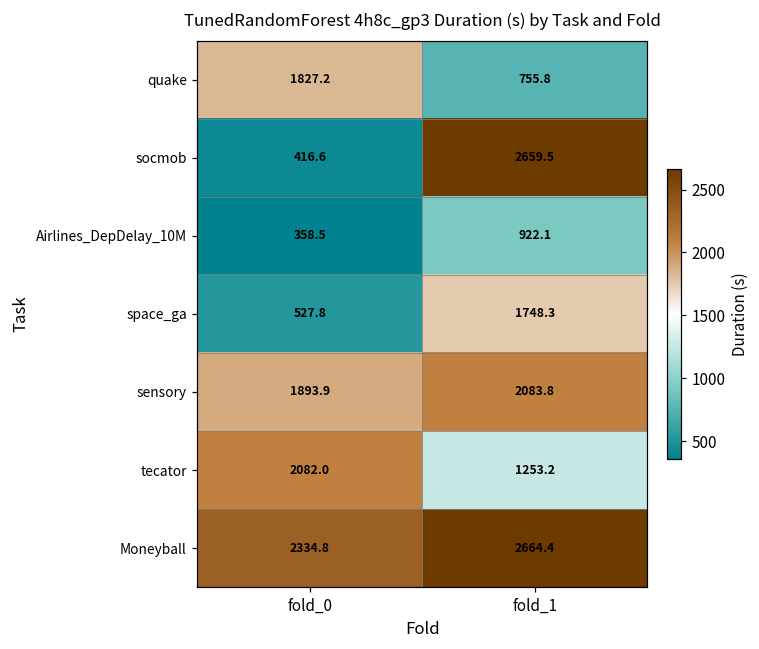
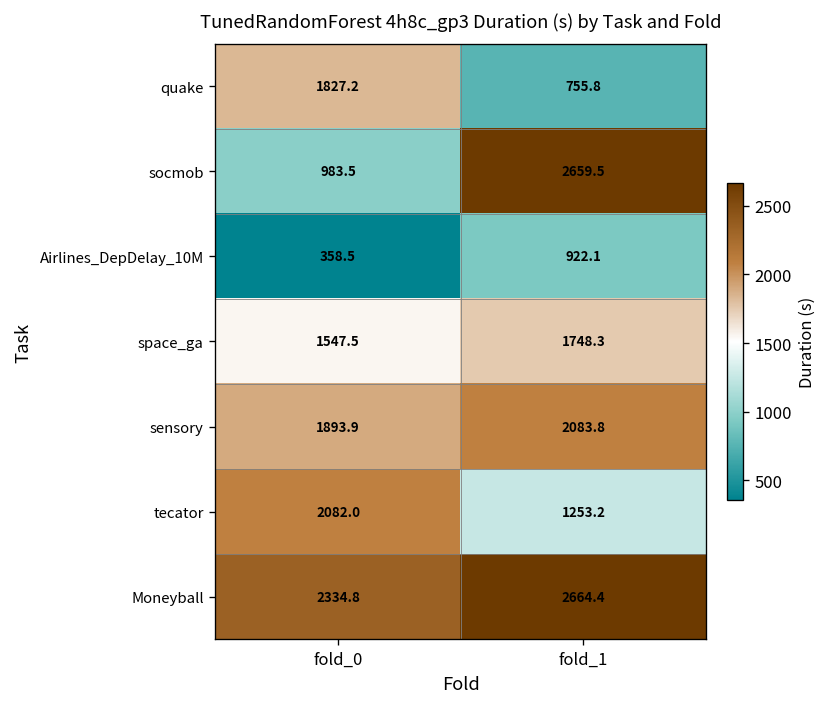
  {
    "quake": {
      "fold_0": 1827.2,
      "fold_1": 755.8
    },
    "socmob": {
-     "fold_0": 416.6,
+     "fold_0": 983.5,
      "fold_1": 2659.5
    },
    "Airlines_DepDelay_10M": {
      "fold_0": 358.5,
      "fold_1": 922.1
    },
    "space_ga": {
-     "fold_0": 527.8,
+     "fold_0": 1547.5,
      "fold_1": 1748.3
    },
    "sensory": {
      "fold_0": 1893.9,
      "fold_1": 2083.8
    },
    "tecator": {
      "fold_0": 2082.0,
      "fold_1": 1253.2
    },
    "Moneyball": {
      "fold_0": 2334.8,
      "fold_1": 2664.4
    }
  }
